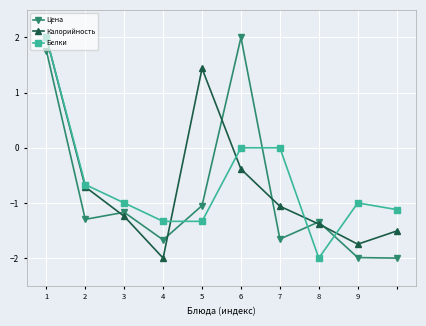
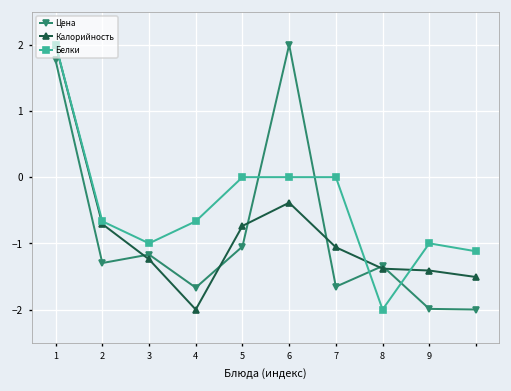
  {
    "Цена": {
      "1": 1.8,
      "2": -1.3,
      "3": -1.2,
      "4": -1.7,
      "5": -1.0,
      "6": 2.0,
      "7": -1.7,
      "9": -2.0
    },
    "Калорийность": {
      "3": -1.2,
      "4": -2.0,
-     "5": 1.4,
+     "5": -0.7,
      "6": -0.4,
      "7": -1.1,
-     "9": -1.7
+     "9": -1.4
    },
    "Белки": {
      "3": -1.0,
-     "4": -1.3,
-     "5": -1.3,
+     "4": -0.7,
+     "5": 0.0,
      "6": 0.0,
      "7": 0.0,
      "8": -2.0,
      "9": -1.0
    }
  }
